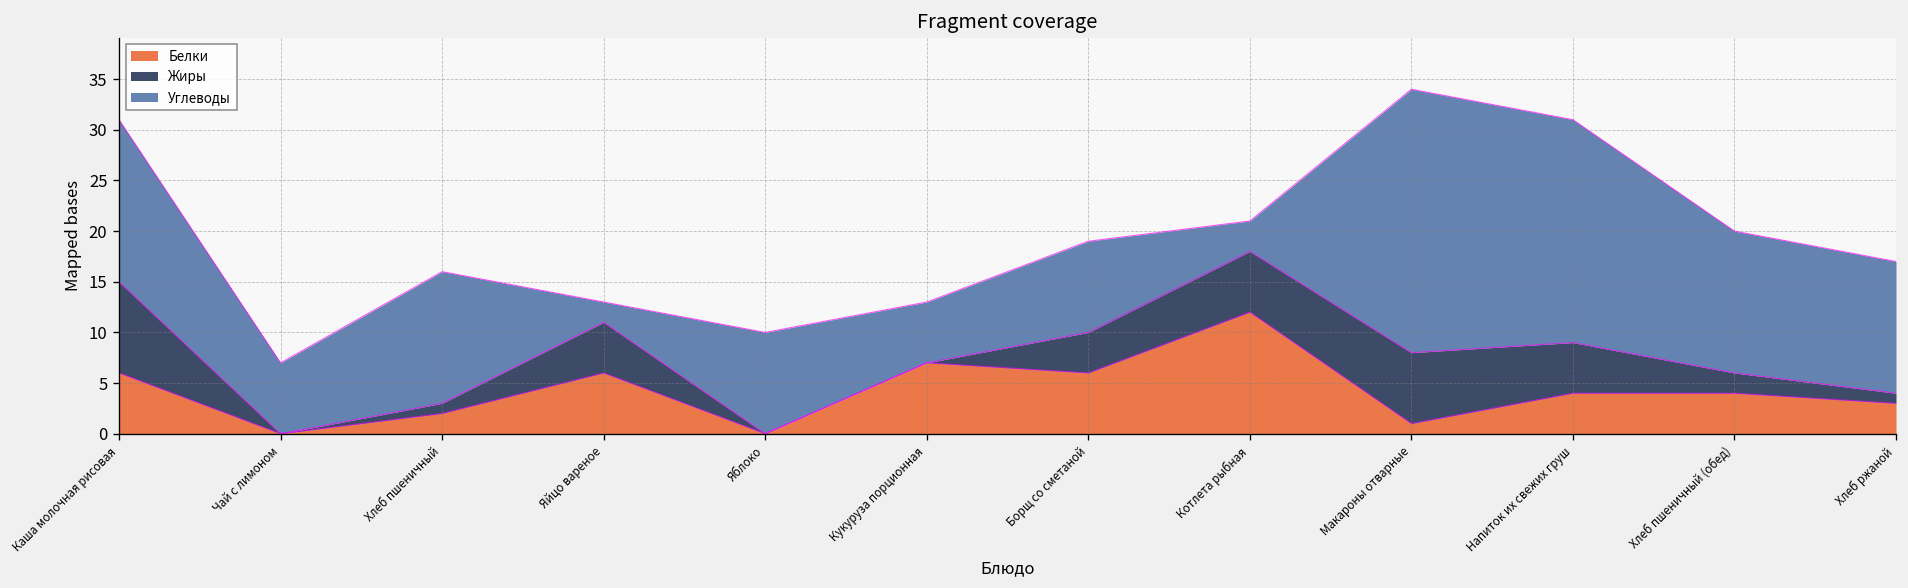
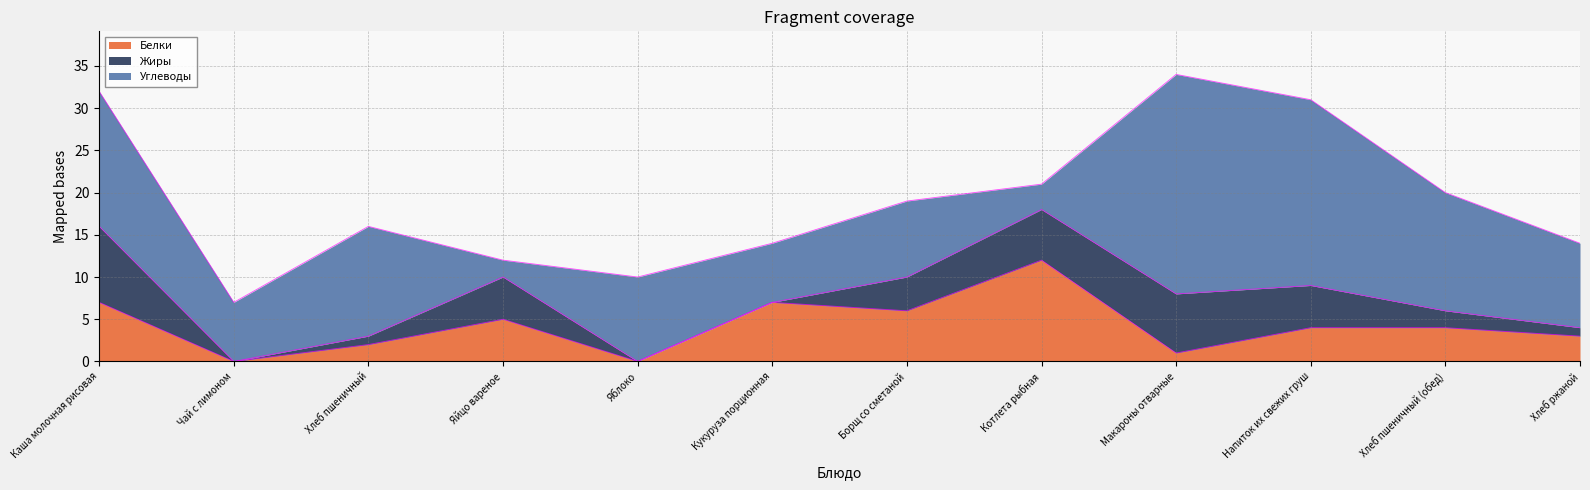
  {
    "Белки": {
-     "Каша молочная рисовая": 6,
+     "Каша молочная рисовая": 7,
      "Хлеб пшеничный": 2,
-     "Яйцо вареное": 6,
+     "Яйцо вареное": 5,
      "Борщ со сметаной": 6,
      "Котлета рыбная": 12,
      "Макароны отварные": 1,
      "Напиток их свежих груш": 4,
      "Хлеб пшеничный (обед)": 4,
      "Хлеб ржаной": 3
    },
    "Жиры": {
      "Каша молочная рисовая": 9,
      "Хлеб пшеничный": 1,
      "Яйцо вареное": 5,
      "Борщ со сметаной": 4,
      "Котлета рыбная": 6,
      "Макароны отварные": 7,
      "Напиток их свежих груш": 5,
      "Хлеб пшеничный (обед)": 2,
      "Хлеб ржаной": 1
    },
    "Углеводы": {
      "Каша молочная рисовая": 16,
      "Чай с лимоном": 7,
      "Хлеб пшеничный": 13,
      "Яйцо вареное": 2,
      "Яблоко": 10,
-     "Кукуруза порционная": 6,
+     "Кукуруза порционная": 7,
      "Борщ со сметаной": 9,
      "Котлета рыбная": 3,
      "Макароны отварные": 26,
      "Напиток их свежих груш": 22,
      "Хлеб пшеничный (обед)": 14,
-     "Хлеб ржаной": 13
+     "Хлеб ржаной": 10
    }
  }
